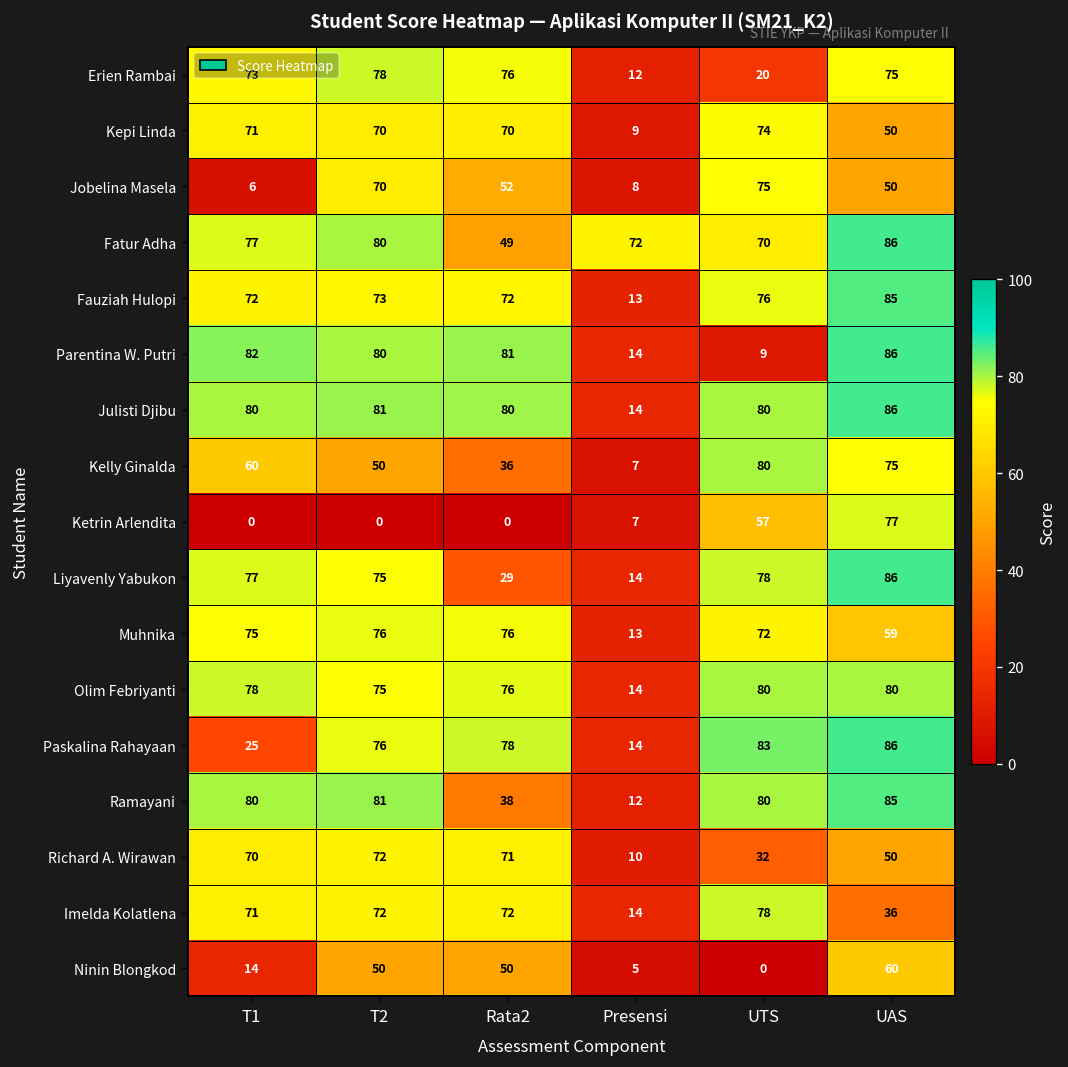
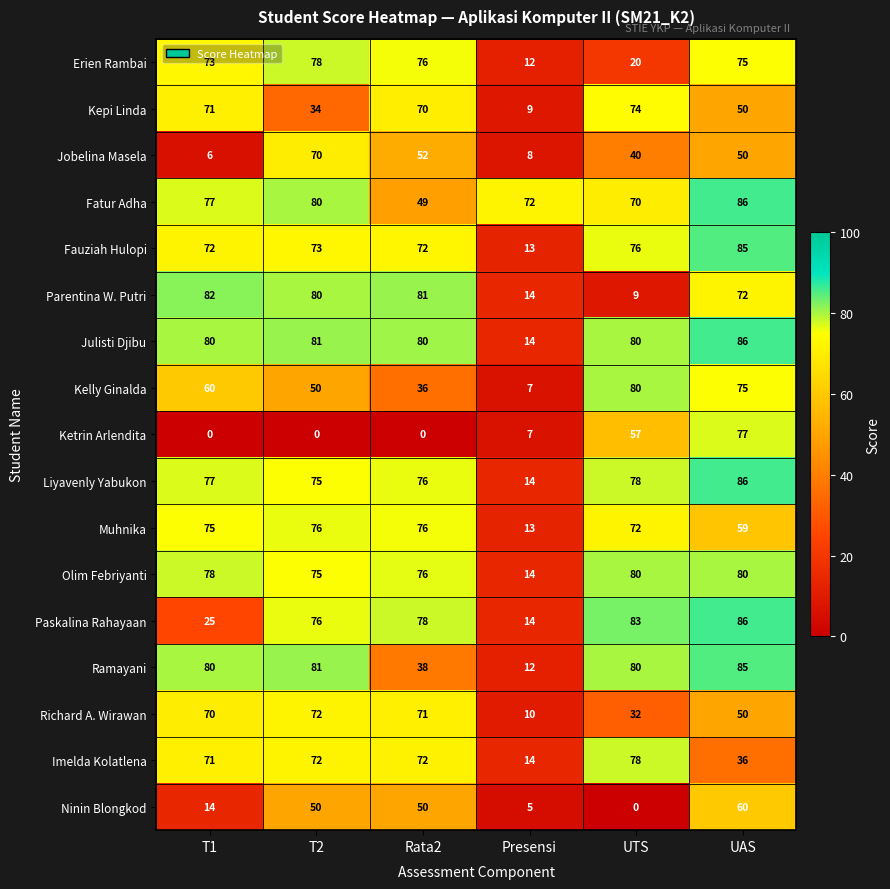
  {
    "Erien Rambai": {
      "T2": 78,
      "Rata2": 76,
      "Presensi": 12,
      "UTS": 20,
      "UAS": 75
    },
    "Kepi Linda": {
      "T1": 71,
-     "T2": 70,
+     "T2": 34,
      "Rata2": 70,
      "Presensi": 9,
      "UTS": 74,
      "UAS": 50
    },
    "Jobelina Masela": {
      "T1": 6,
      "T2": 70,
      "Rata2": 52,
      "Presensi": 8,
-     "UTS": 75,
+     "UTS": 40,
      "UAS": 50
    },
    "Fatur Adha": {
      "T1": 77,
      "T2": 80,
      "Rata2": 49,
      "Presensi": 72,
      "UTS": 70,
      "UAS": 86
    },
    "Fauziah Hulopi": {
      "T1": 72,
      "T2": 73,
      "Rata2": 72,
      "Presensi": 13,
      "UTS": 76,
      "UAS": 85
    },
    "Parentina W. Putri": {
      "T1": 82,
      "T2": 80,
      "Rata2": 81,
      "Presensi": 14,
      "UTS": 9,
-     "UAS": 86
+     "UAS": 72
    },
    "Julisti Djibu": {
      "T1": 80,
      "T2": 81,
      "Rata2": 80,
      "Presensi": 14,
      "UTS": 80,
      "UAS": 86
    },
    "Kelly Ginalda": {
      "T1": 60,
      "T2": 50,
      "Rata2": 36,
      "Presensi": 7,
      "UTS": 80,
      "UAS": 75
    },
    "Ketrin Arlendita": {
      "T1": 0,
      "T2": 0,
      "Rata2": 0,
      "Presensi": 7,
      "UTS": 57,
      "UAS": 77
    },
    "Liyavenly Yabukon": {
      "T1": 77,
      "T2": 75,
-     "Rata2": 29,
+     "Rata2": 76,
      "Presensi": 14,
      "UTS": 78,
      "UAS": 86
    },
    "Muhnika": {
      "T1": 75,
      "T2": 76,
      "Rata2": 76,
      "Presensi": 13,
      "UTS": 72,
      "UAS": 59
    },
    "Olim Febriyanti": {
      "T1": 78,
      "T2": 75,
      "Rata2": 76,
      "Presensi": 14,
      "UTS": 80,
      "UAS": 80
    },
    "Paskalina Rahayaan": {
      "T1": 25,
      "T2": 76,
      "Rata2": 78,
      "Presensi": 14,
      "UTS": 83,
      "UAS": 86
    },
    "Ramayani": {
      "T1": 80,
      "T2": 81,
      "Rata2": 38,
      "Presensi": 12,
      "UTS": 80,
      "UAS": 85
    },
    "Richard A. Wirawan": {
      "T1": 70,
      "T2": 72,
      "Rata2": 71,
      "Presensi": 10,
      "UTS": 32,
      "UAS": 50
    },
    "Imelda Kolatlena": {
      "T1": 71,
      "T2": 72,
      "Rata2": 72,
      "Presensi": 14,
      "UTS": 78,
      "UAS": 36
    },
    "Ninin Blongkod": {
      "T1": 14,
      "T2": 50,
      "Rata2": 50,
      "Presensi": 5,
      "UTS": 0,
      "UAS": 60
    }
  }
